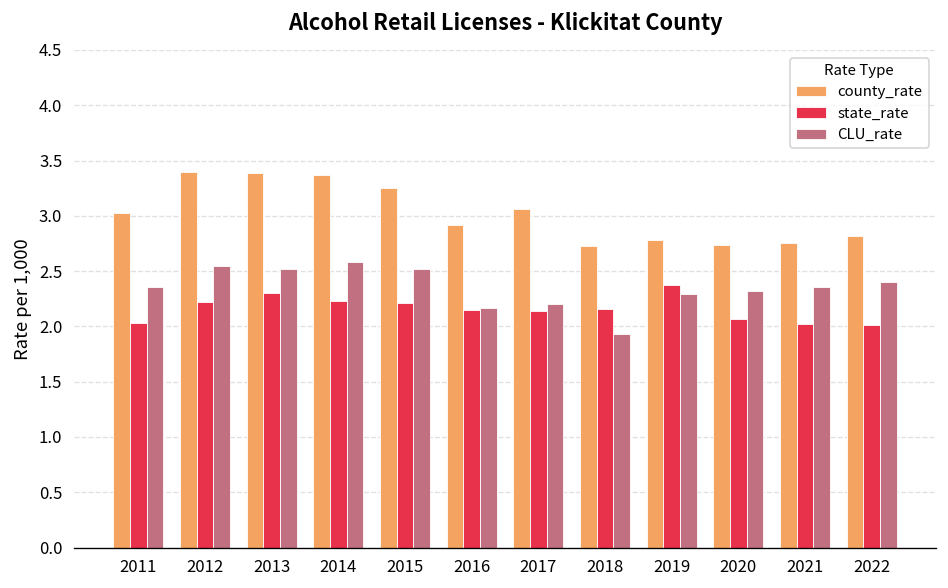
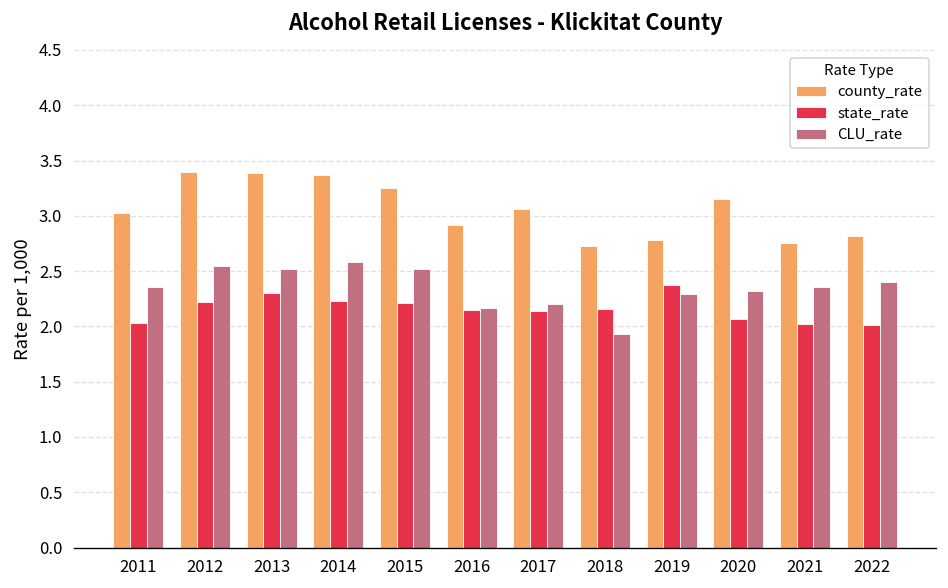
  {
    "county_rate": {
      "2011": 3.0,
      "2012": 3.4,
      "2013": 3.4,
      "2014": 3.4,
      "2015": 3.3,
      "2016": 2.9,
      "2017": 3.1,
      "2018": 2.7,
      "2019": 2.8,
-     "2020": 2.7,
+     "2020": 3.2,
      "2021": 2.8,
      "2022": 2.8
    },
    "state_rate": {
      "2011": 2.0,
      "2012": 2.2,
      "2013": 2.3,
      "2014": 2.2,
      "2015": 2.2,
      "2016": 2.2,
      "2017": 2.1,
      "2018": 2.2,
      "2019": 2.4,
      "2020": 2.1,
      "2021": 2.0,
      "2022": 2.0
    },
    "CLU_rate": {
      "2011": 2.4,
      "2012": 2.6,
      "2013": 2.5,
      "2014": 2.6,
      "2015": 2.5,
      "2016": 2.2,
      "2017": 2.2,
      "2018": 1.9,
      "2019": 2.3,
      "2020": 2.3,
      "2021": 2.4,
      "2022": 2.4
    }
  }
